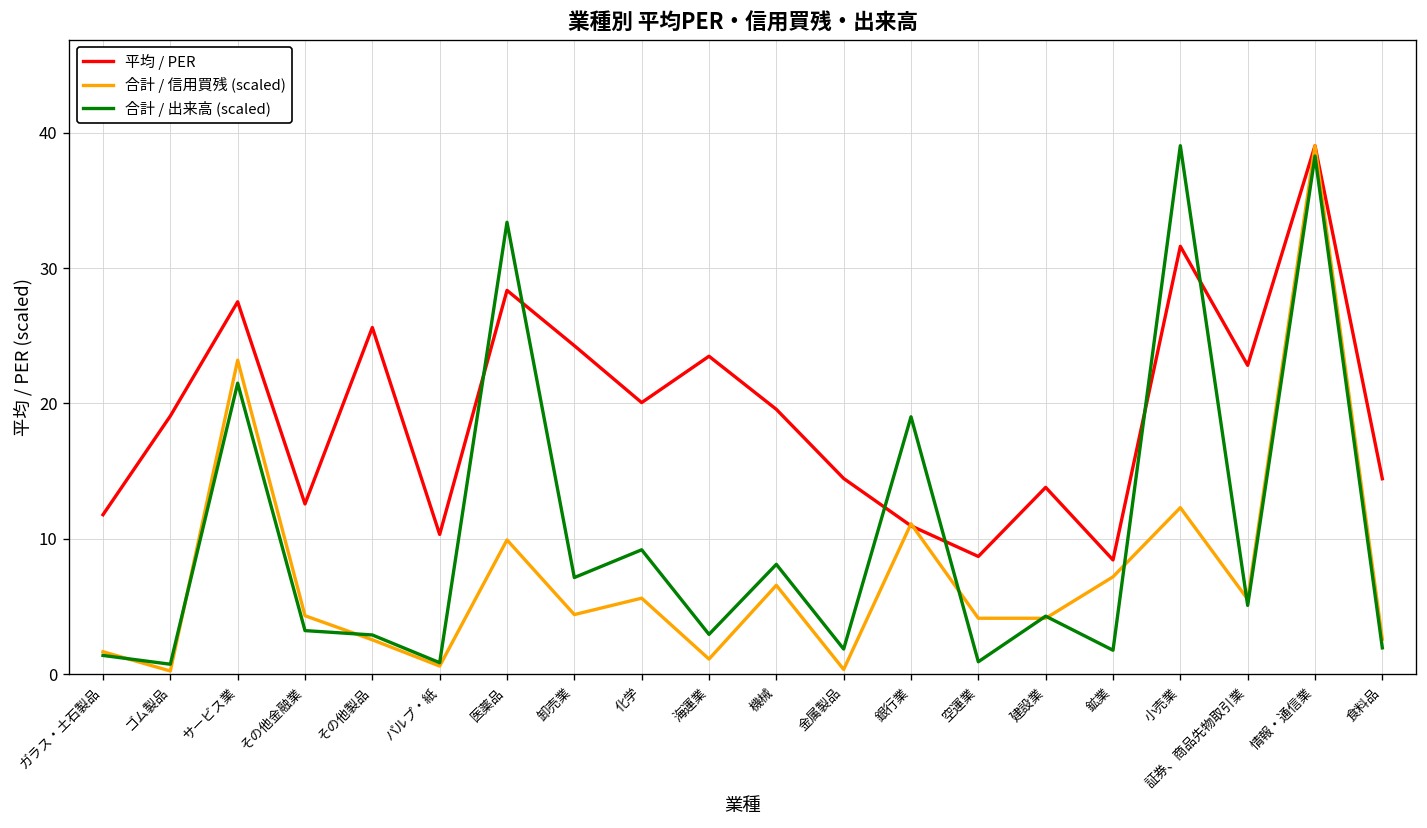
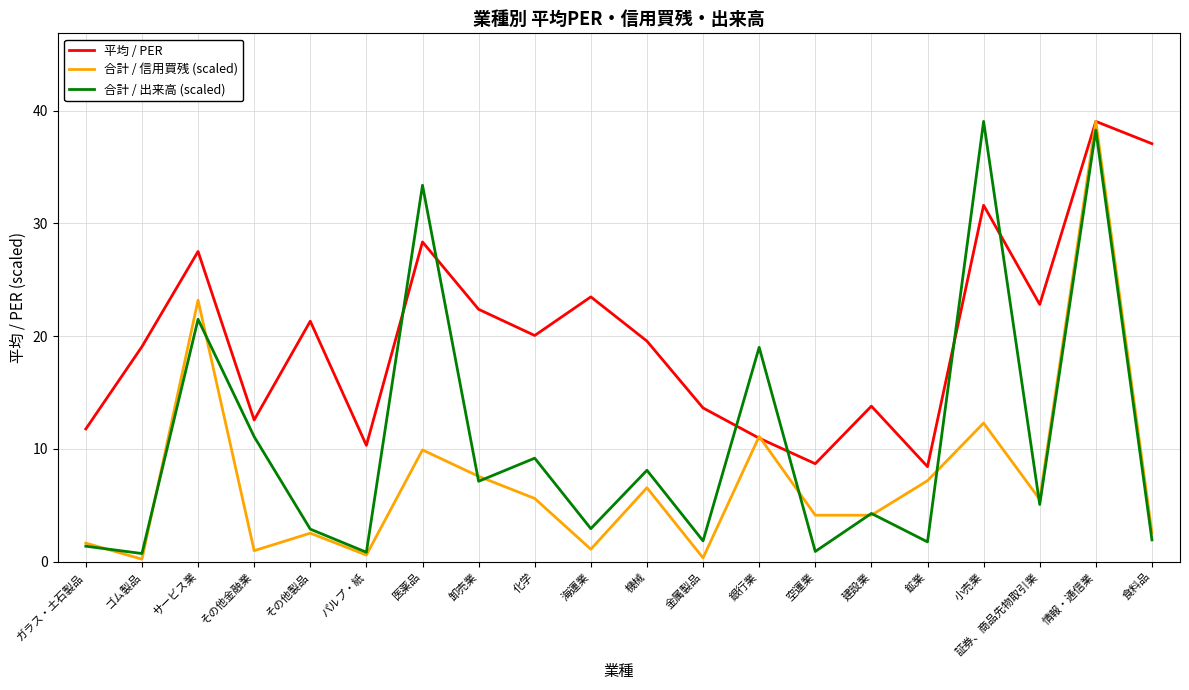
  {
    "平均 / PER": {
      "ガラス・土石製品": 11.8,
      "ゴム製品": 19.1,
      "サービス業": 27.5,
      "その他金融業": 12.6,
-     "その他製品": 25.6,
+     "その他製品": 21.3,
      "パルプ・紙": 10.3,
      "医薬品": 28.4,
-     "卸売業": 24.3,
+     "卸売業": 22.4,
      "化学": 20.1,
      "海運業": 23.5,
      "機械": 19.6,
-     "金属製品": 14.5,
+     "金属製品": 13.6,
      "空運業": 8.7,
      "建設業": 13.8,
      "鉱業": 8.4,
      "小売業": 31.6,
      "証券、商品先物取引業": 22.8,
-     "食料品": 14.4
+     "食料品": 37.1
    },
    "合計 / 信用買残 (scaled)": {
      "ガラス・土石製品": 1.7,
      "ゴム製品": 0.2,
      "サービス業": 23.2,
-     "その他金融業": 4.3,
+     "その他金融業": 1.0,
      "その他製品": 2.5,
      "パルプ・紙": 0.6,
      "医薬品": 9.9,
-     "卸売業": 4.4,
+     "卸売業": 7.6,
      "化学": 5.6,
      "海運業": 1.1,
      "機械": 6.6,
      "金属製品": 0.3,
      "空運業": 4.1,
      "鉱業": 7.2,
      "小売業": 12.3,
      "証券、商品先物取引業": 5.5,
      "食料品": 2.6
    },
    "合計 / 出来高 (scaled)": {
      "ガラス・土石製品": 1.4,
      "ゴム製品": 0.7,
      "サービス業": 21.5,
-     "その他金融業": 3.2,
+     "その他金融業": 11.1,
      "その他製品": 2.9,
      "パルプ・紙": 0.8,
      "医薬品": 33.4,
      "卸売業": 7.1,
      "化学": 9.2,
      "海運業": 2.9,
      "機械": 8.1,
      "金属製品": 1.9,
      "銀行業": 19.0,
      "空運業": 0.9,
      "鉱業": 1.8,
      "小売業": 39.0,
      "証券、商品先物取引業": 5.1,
      "情報・通信業": 38.3,
      "食料品": 1.9
    }
  }
